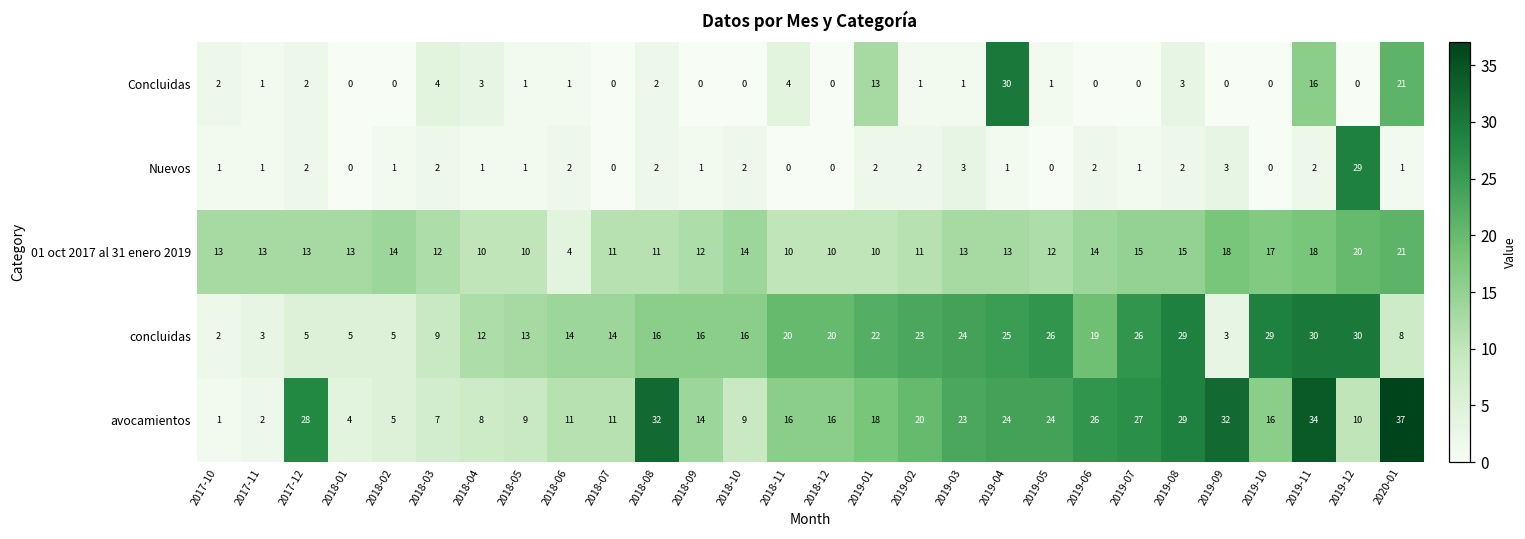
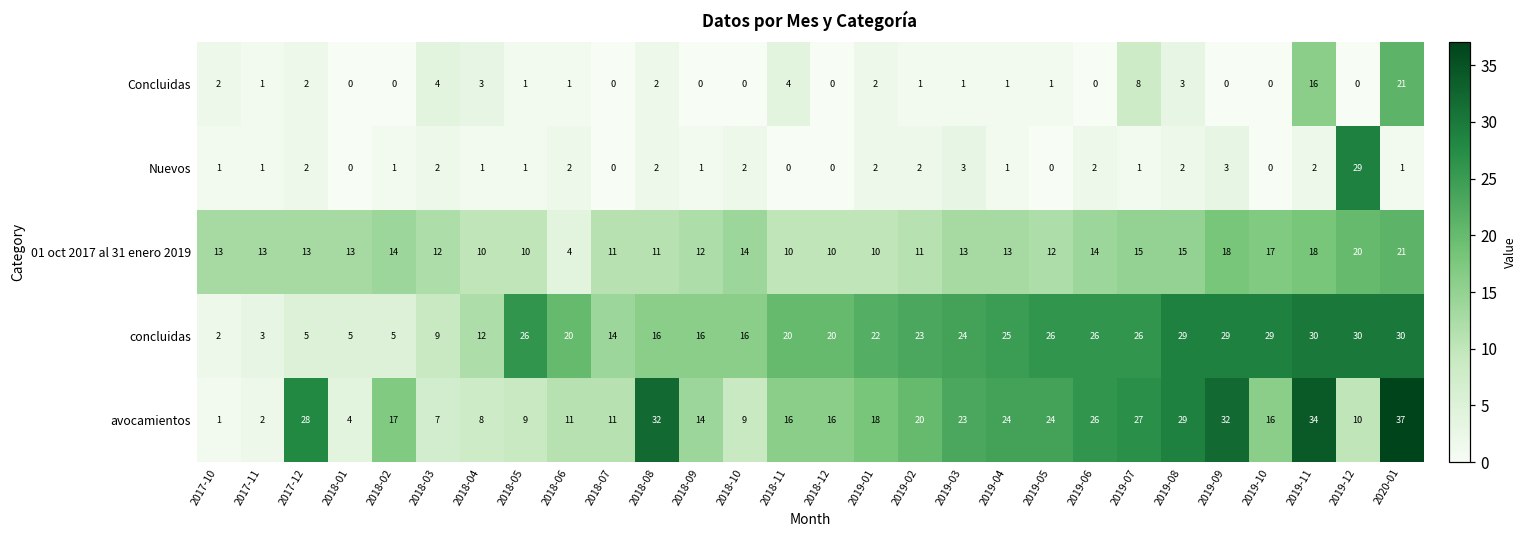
  {
    "Concluidas": {
      "2017-10": 2,
      "2017-11": 1,
      "2017-12": 2,
      "2018-01": 0,
      "2018-02": 0,
      "2018-03": 4,
      "2018-04": 3,
      "2018-05": 1,
      "2018-06": 1,
      "2018-07": 0,
      "2018-08": 2,
      "2018-09": 0,
      "2018-10": 0,
      "2018-11": 4,
      "2018-12": 0,
-     "2019-01": 13,
+     "2019-01": 2,
      "2019-02": 1,
      "2019-03": 1,
-     "2019-04": 30,
+     "2019-04": 1,
      "2019-05": 1,
      "2019-06": 0,
-     "2019-07": 0,
+     "2019-07": 8,
      "2019-08": 3,
      "2019-09": 0,
      "2019-10": 0,
      "2019-11": 16,
      "2019-12": 0,
      "2020-01": 21
    },
    "Nuevos": {
      "2017-10": 1,
      "2017-11": 1,
      "2017-12": 2,
      "2018-01": 0,
      "2018-02": 1,
      "2018-03": 2,
      "2018-04": 1,
      "2018-05": 1,
      "2018-06": 2,
      "2018-07": 0,
      "2018-08": 2,
      "2018-09": 1,
      "2018-10": 2,
      "2018-11": 0,
      "2018-12": 0,
      "2019-01": 2,
      "2019-02": 2,
      "2019-03": 3,
      "2019-04": 1,
      "2019-05": 0,
      "2019-06": 2,
      "2019-07": 1,
      "2019-08": 2,
      "2019-09": 3,
      "2019-10": 0,
      "2019-11": 2,
      "2019-12": 29,
      "2020-01": 1
    },
    "01 oct 2017 al 31 enero 2019": {
      "2017-10": 13,
      "2017-11": 13,
      "2017-12": 13,
      "2018-01": 13,
      "2018-02": 14,
      "2018-03": 12,
      "2018-04": 10,
      "2018-05": 10,
      "2018-06": 4,
      "2018-07": 11,
      "2018-08": 11,
      "2018-09": 12,
      "2018-10": 14,
      "2018-11": 10,
      "2018-12": 10,
      "2019-01": 10,
      "2019-02": 11,
      "2019-03": 13,
      "2019-04": 13,
      "2019-05": 12,
      "2019-06": 14,
      "2019-07": 15,
      "2019-08": 15,
      "2019-09": 18,
      "2019-10": 17,
      "2019-11": 18,
      "2019-12": 20,
      "2020-01": 21
    },
    "concluidas": {
      "2017-10": 2,
      "2017-11": 3,
      "2017-12": 5,
      "2018-01": 5,
      "2018-02": 5,
      "2018-03": 9,
      "2018-04": 12,
-     "2018-05": 13,
-     "2018-06": 14,
+     "2018-05": 26,
+     "2018-06": 20,
      "2018-07": 14,
      "2018-08": 16,
      "2018-09": 16,
      "2018-10": 16,
      "2018-11": 20,
      "2018-12": 20,
      "2019-01": 22,
      "2019-02": 23,
      "2019-03": 24,
      "2019-04": 25,
      "2019-05": 26,
-     "2019-06": 19,
+     "2019-06": 26,
      "2019-07": 26,
      "2019-08": 29,
-     "2019-09": 3,
+     "2019-09": 29,
      "2019-10": 29,
      "2019-11": 30,
      "2019-12": 30,
-     "2020-01": 8
+     "2020-01": 30
    },
    "avocamientos": {
      "2017-10": 1,
      "2017-11": 2,
      "2017-12": 28,
      "2018-01": 4,
-     "2018-02": 5,
+     "2018-02": 17,
      "2018-03": 7,
      "2018-04": 8,
      "2018-05": 9,
      "2018-06": 11,
      "2018-07": 11,
      "2018-08": 32,
      "2018-09": 14,
      "2018-10": 9,
      "2018-11": 16,
      "2018-12": 16,
      "2019-01": 18,
      "2019-02": 20,
      "2019-03": 23,
      "2019-04": 24,
      "2019-05": 24,
      "2019-06": 26,
      "2019-07": 27,
      "2019-08": 29,
      "2019-09": 32,
      "2019-10": 16,
      "2019-11": 34,
      "2019-12": 10,
      "2020-01": 37
    }
  }
